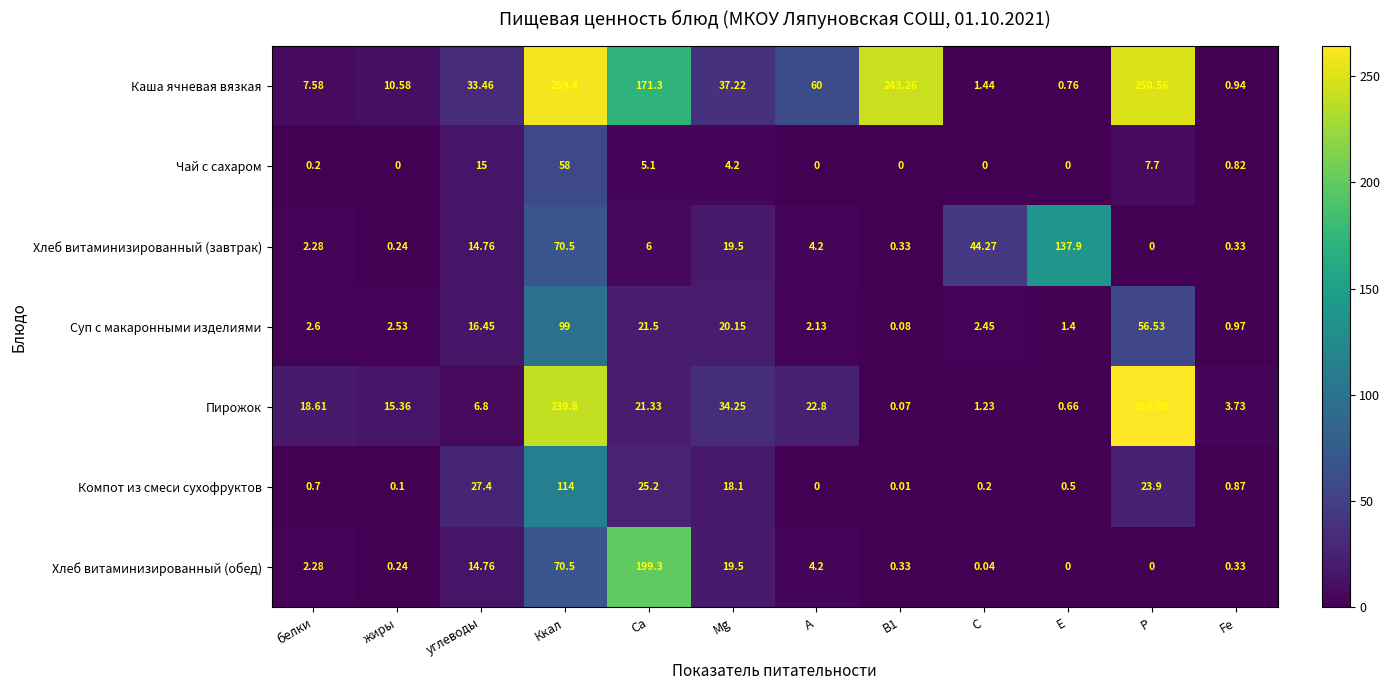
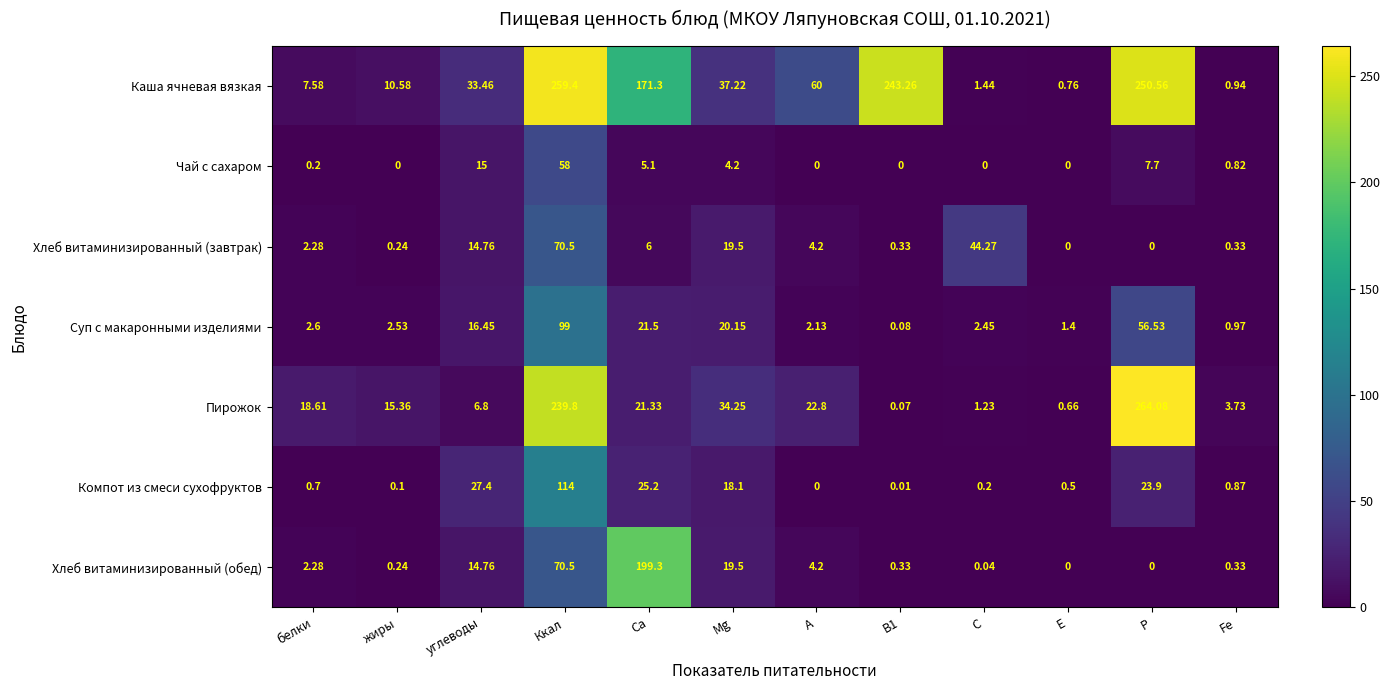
  {
    "Каша ячневая вязкая": {
      "белки": 7.58,
      "жиры": 10.58,
      "углеводы": 33.46,
      "Са": 171.3,
      "Mg": 37.22,
      "A": 60,
      "B1": 243.26,
      "C": 1.44,
      "E": 0.76,
      "Fe": 0.94
    },
    "Чай с сахаром": {
      "белки": 0.2,
      "жиры": 0,
      "углеводы": 15,
      "Ккал": 58,
      "Са": 5.1,
      "Mg": 4.2,
      "A": 0,
      "B1": 0,
      "C": 0,
      "E": 0,
      "P": 7.7,
      "Fe": 0.82
    },
    "Хлеб витаминизированный (завтрак)": {
      "белки": 2.28,
      "жиры": 0.24,
      "углеводы": 14.76,
      "Ккал": 70.5,
      "Са": 6,
      "Mg": 19.5,
      "A": 4.2,
      "B1": 0.33,
      "C": 44.27,
-     "E": 137.9,
+     "E": 0,
      "P": 0,
      "Fe": 0.33
    },
    "Суп с макаронными изделиями": {
      "белки": 2.6,
      "жиры": 2.53,
      "углеводы": 16.45,
      "Ккал": 99,
      "Са": 21.5,
      "Mg": 20.15,
      "A": 2.13,
      "B1": 0.08,
      "C": 2.45,
      "E": 1.4,
      "P": 56.53,
      "Fe": 0.97
    },
    "Пирожок": {
      "белки": 18.61,
      "жиры": 15.36,
      "углеводы": 6.8,
      "Ккал": 239.8,
      "Са": 21.33,
      "Mg": 34.25,
      "A": 22.8,
      "B1": 0.07,
      "C": 1.23,
      "E": 0.66,
      "Fe": 3.73
    },
    "Компот из смеси сухофруктов": {
      "белки": 0.7,
      "жиры": 0.1,
      "углеводы": 27.4,
      "Ккал": 114,
      "Са": 25.2,
      "Mg": 18.1,
      "A": 0,
      "B1": 0.01,
      "C": 0.2,
      "E": 0.5,
      "P": 23.9,
      "Fe": 0.87
    },
    "Хлеб витаминизированный (обед)": {
      "белки": 2.28,
      "жиры": 0.24,
      "углеводы": 14.76,
      "Ккал": 70.5,
      "Са": 199.3,
      "Mg": 19.5,
      "A": 4.2,
      "B1": 0.33,
      "C": 0.04,
      "E": 0,
      "P": 0,
      "Fe": 0.33
    }
  }
